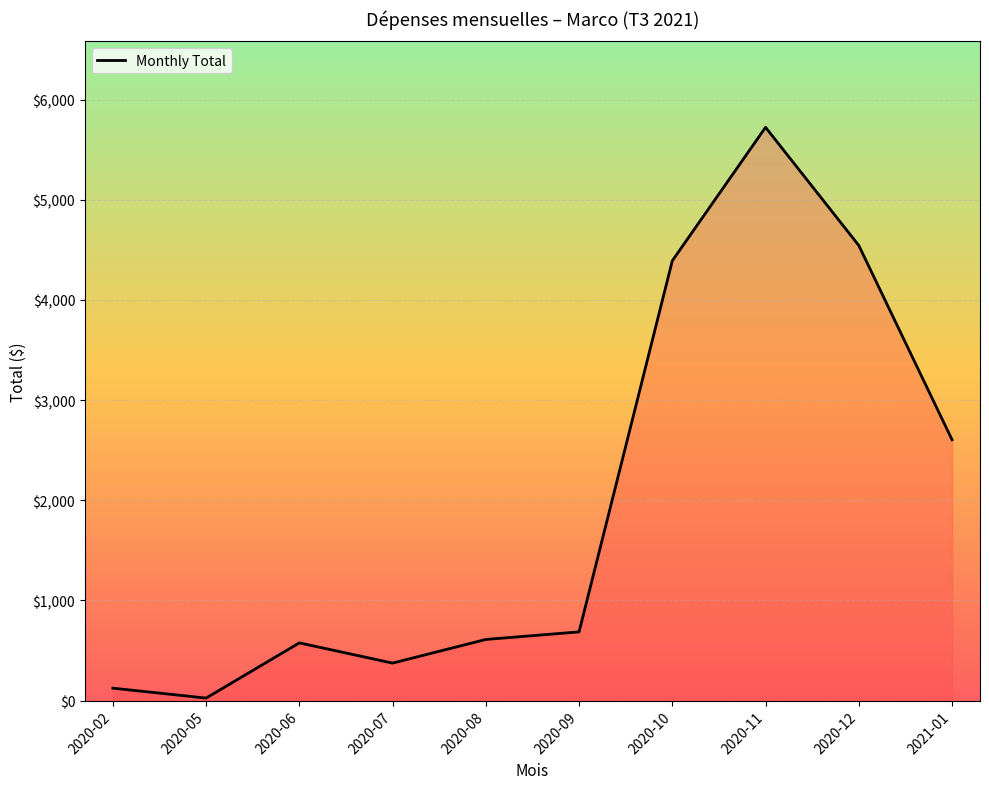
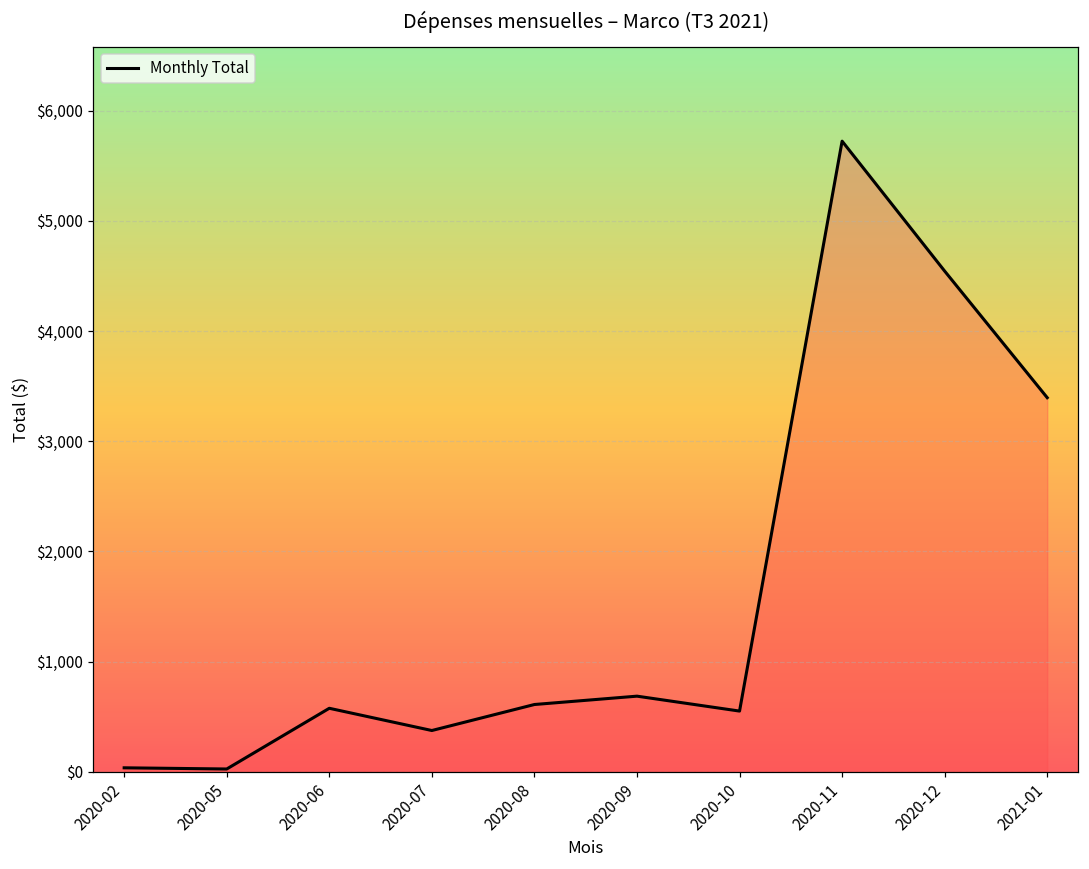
  {
-   "2020-02": "$120",
+   "2020-02": "$40",
    "2020-05": "$20",
    "2020-06": "$580",
    "2020-07": "$370",
    "2020-08": "$610",
    "2020-09": "$690",
-   "2020-10": "$4,390",
+   "2020-10": "$550",
    "2020-11": "$5,720",
    "2020-12": "$4,540",
-   "2021-01": "$2,600"
+   "2021-01": "$3,400"
  }
